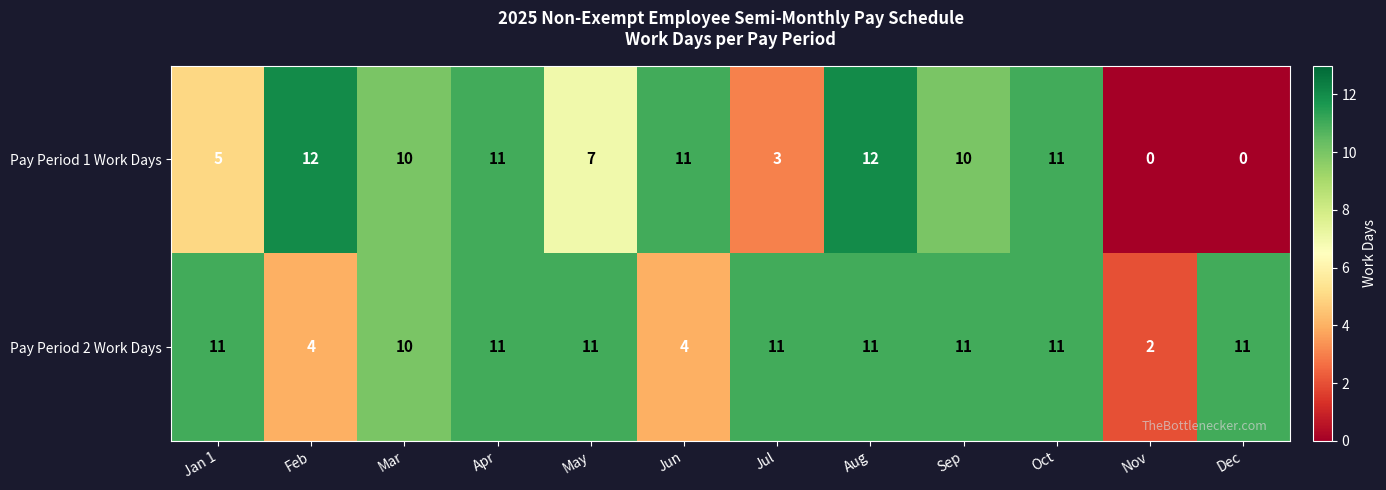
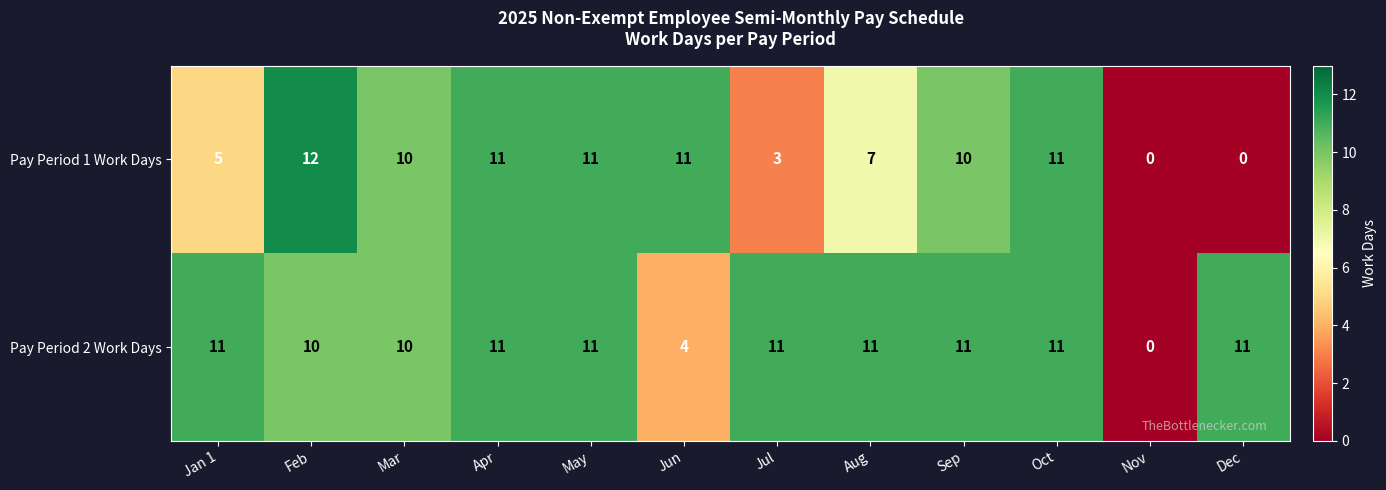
  {
    "Pay Period 1 Work Days": {
      "Jan 1": 5,
      "Feb": 12,
      "Mar": 10,
      "Apr": 11,
-     "May": 7,
+     "May": 11,
      "Jun": 11,
      "Jul": 3,
-     "Aug": 12,
+     "Aug": 7,
      "Sep": 10,
      "Oct": 11,
      "Nov": 0,
      "Dec": 0
    },
    "Pay Period 2 Work Days": {
      "Jan 1": 11,
-     "Feb": 4,
+     "Feb": 10,
      "Mar": 10,
      "Apr": 11,
      "May": 11,
      "Jun": 4,
      "Jul": 11,
      "Aug": 11,
      "Sep": 11,
      "Oct": 11,
-     "Nov": 2
+     "Nov": 0
    }
  }
